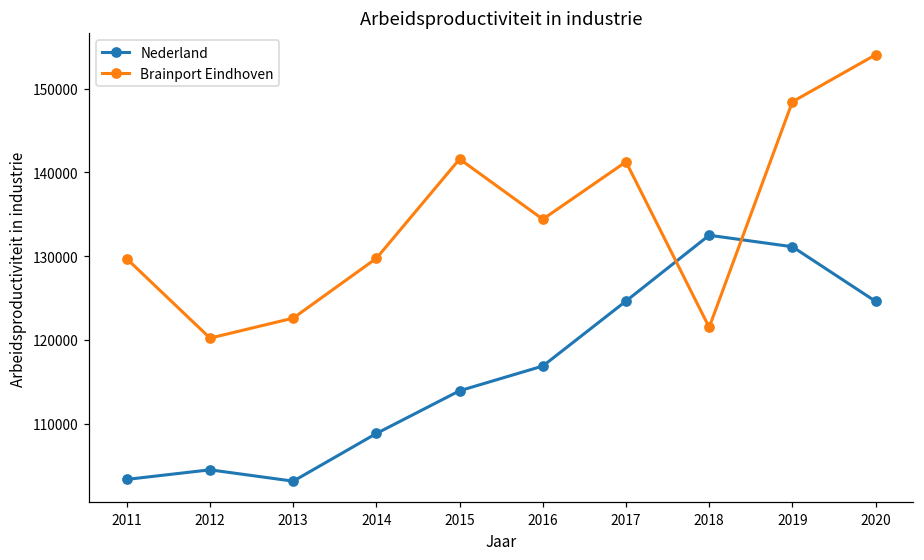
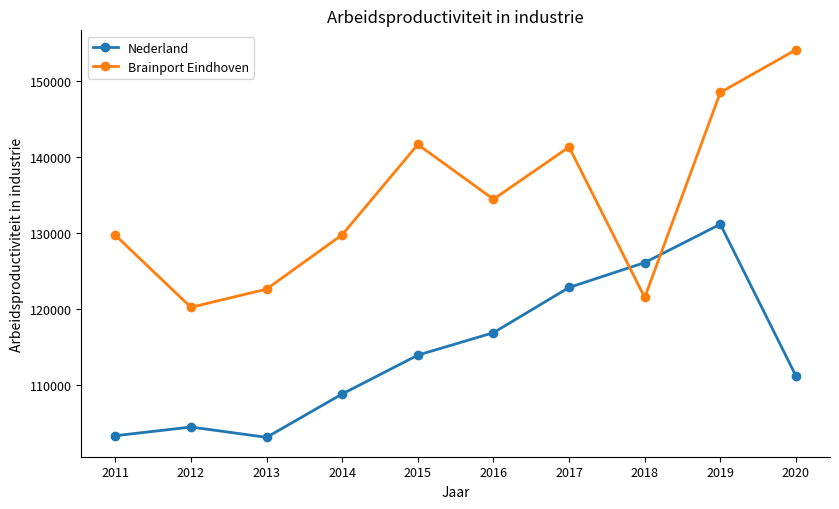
  {
    "Nederland": {
      "2011": 103000,
      "2012": 104000,
      "2013": 103000,
      "2014": 109000,
      "2015": 114000,
      "2016": 117000,
-     "2017": 125000,
-     "2018": 132000,
+     "2017": 123000,
+     "2018": 126000,
      "2019": 131000,
-     "2020": 125000
+     "2020": 111000
    },
    "Brainport Eindhoven": {
      "2011": 130000,
      "2012": 120000,
      "2013": 123000,
      "2014": 130000,
      "2015": 142000,
      "2016": 134000,
      "2017": 141000,
      "2018": 121000,
      "2019": 148000,
      "2020": 154000
    }
  }
